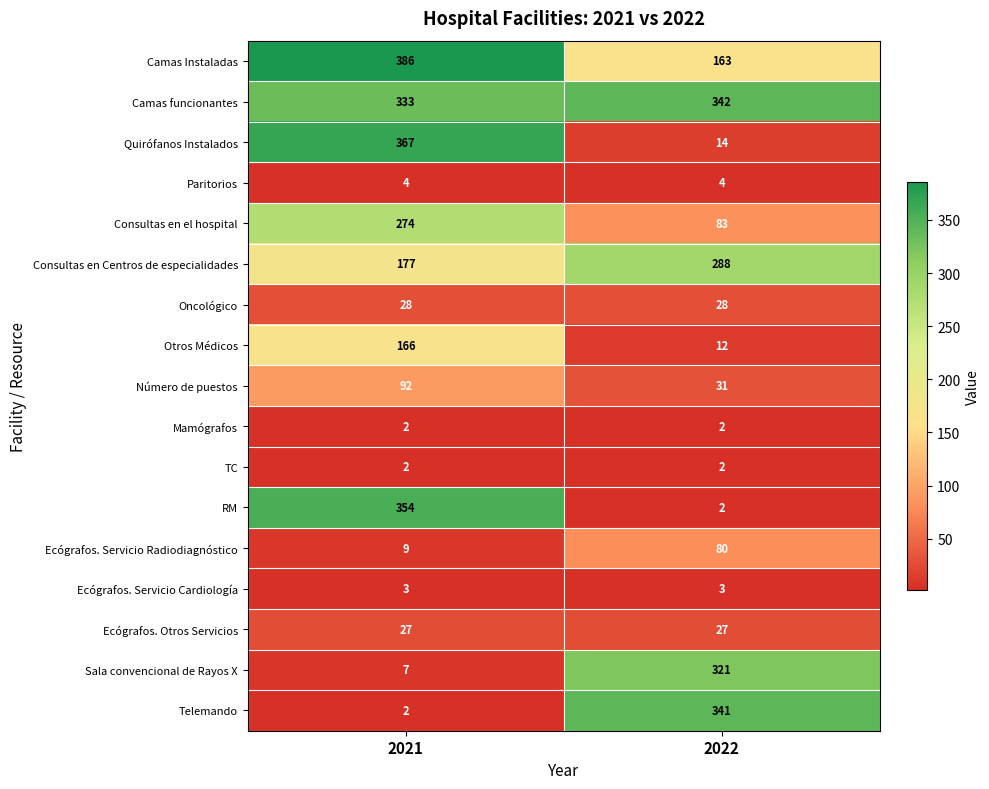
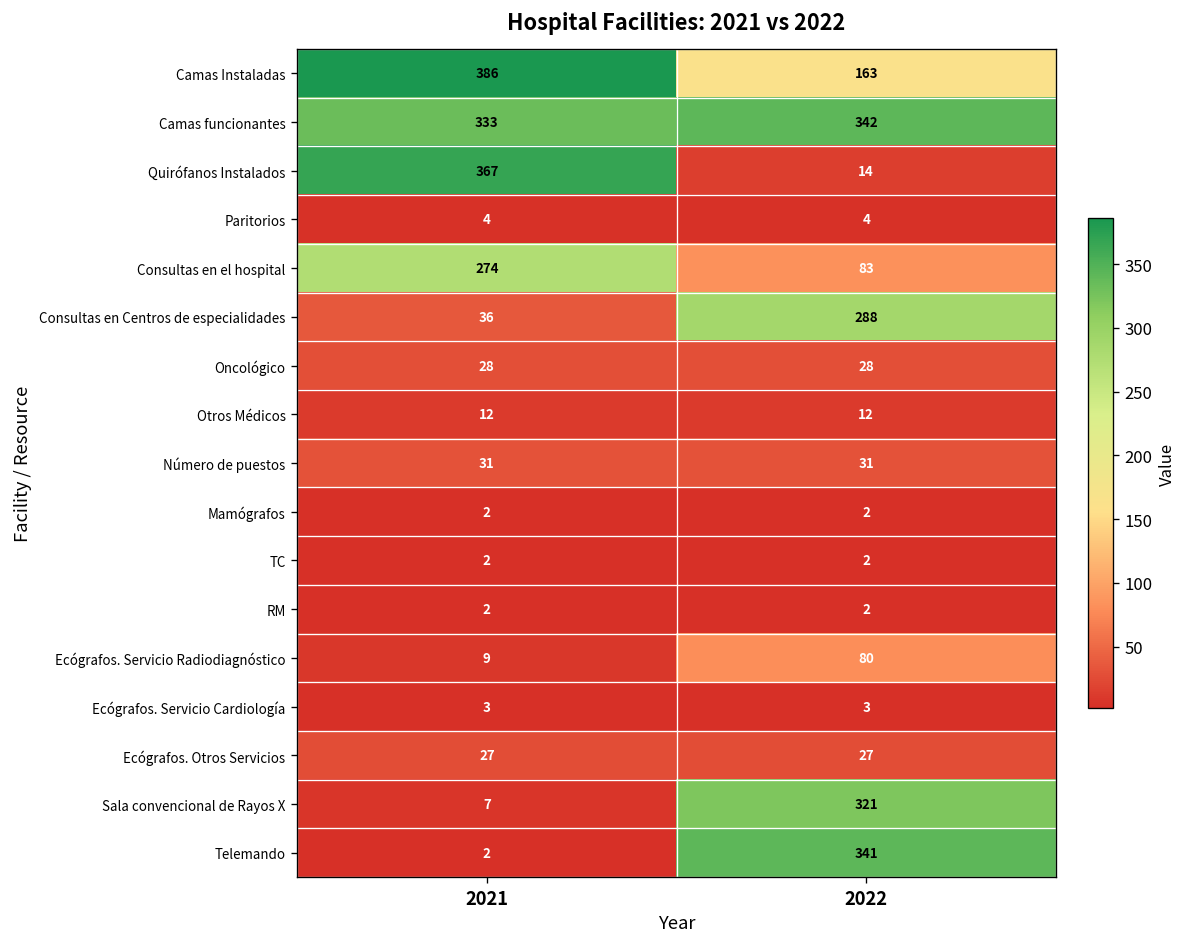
  {
    "Camas Instaladas": {
      "2021": 386,
      "2022": 163
    },
    "Camas funcionantes": {
      "2021": 333,
      "2022": 342
    },
    "Quirófanos Instalados": {
      "2021": 367,
      "2022": 14
    },
    "Paritorios": {
      "2021": 4,
      "2022": 4
    },
    "Consultas en el hospital": {
      "2021": 274,
      "2022": 83
    },
    "Consultas en Centros de especialidades": {
-     "2021": 177,
+     "2021": 36,
      "2022": 288
    },
    "Oncológico": {
      "2021": 28,
      "2022": 28
    },
    "Otros Médicos": {
-     "2021": 166,
+     "2021": 12,
      "2022": 12
    },
    "Número de puestos": {
-     "2021": 92,
+     "2021": 31,
      "2022": 31
    },
    "Mamógrafos": {
      "2021": 2,
      "2022": 2
    },
    "TC": {
      "2021": 2,
      "2022": 2
    },
    "RM": {
-     "2021": 354,
+     "2021": 2,
      "2022": 2
    },
    "Ecógrafos. Servicio Radiodiagnóstico": {
      "2021": 9,
      "2022": 80
    },
    "Ecógrafos. Servicio Cardiología": {
      "2021": 3,
      "2022": 3
    },
    "Ecógrafos. Otros Servicios": {
      "2021": 27,
      "2022": 27
    },
    "Sala convencional de Rayos X": {
      "2021": 7,
      "2022": 321
    },
    "Telemando": {
      "2021": 2,
      "2022": 341
    }
  }
